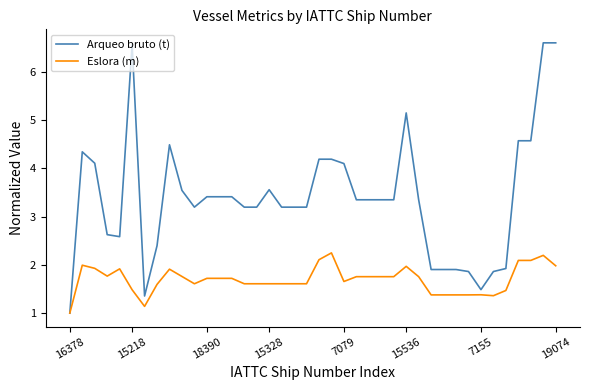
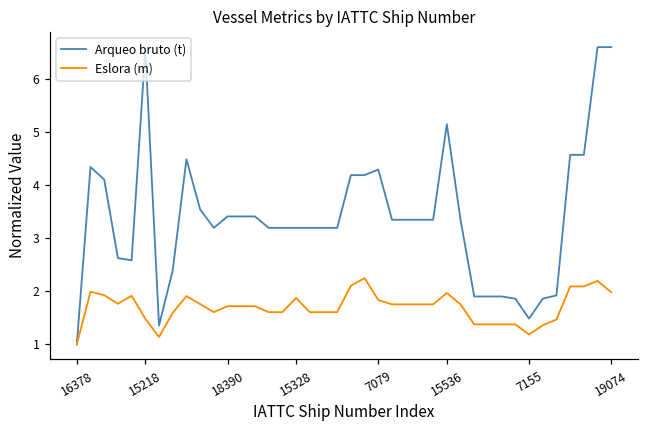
  {
    "Arqueo bruto (t)": {
      "18390": 3.4,
-     "15328": 3.6,
-     "7079": 4.1,
+     "15328": 3.2,
+     "7079": 4.3,
      "15536": 5.1,
      "7155": 1.5,
      "19074": 6.6
    },
    "Eslora (m)": {
      "15218": 1.5,
      "18390": 1.7,
-     "15328": 1.6,
-     "7079": 1.7,
+     "15328": 1.9,
+     "7079": 1.8,
      "15536": 2.0,
-     "7155": 1.4,
+     "7155": 1.2,
      "19074": 2.0
    }
  }
